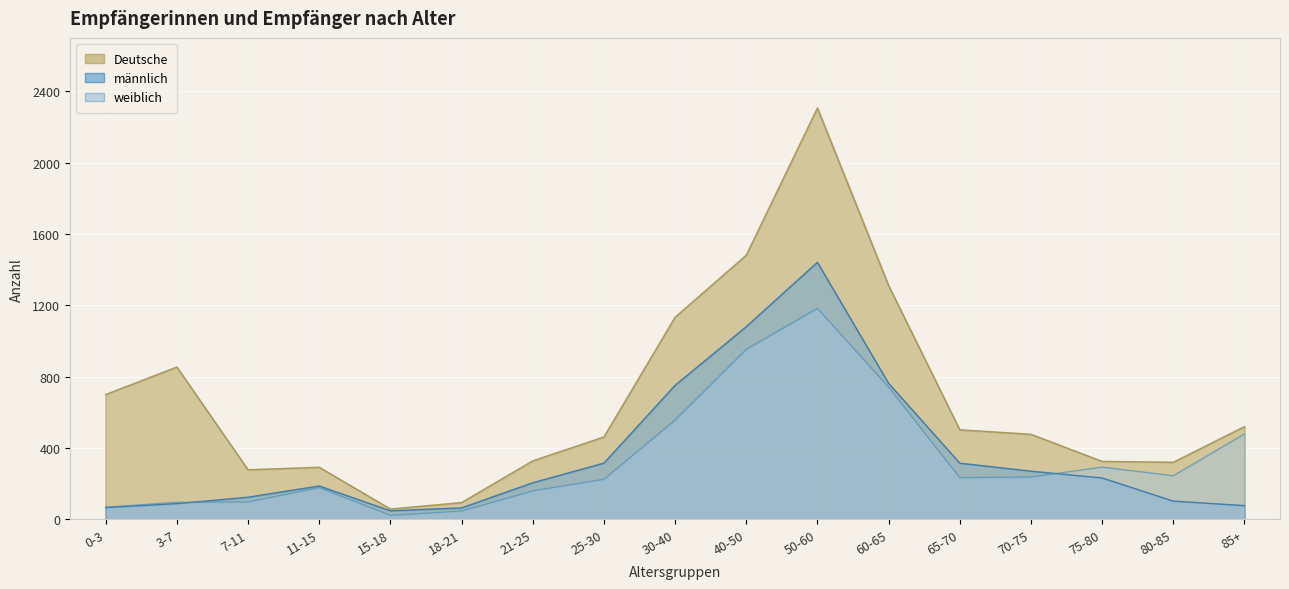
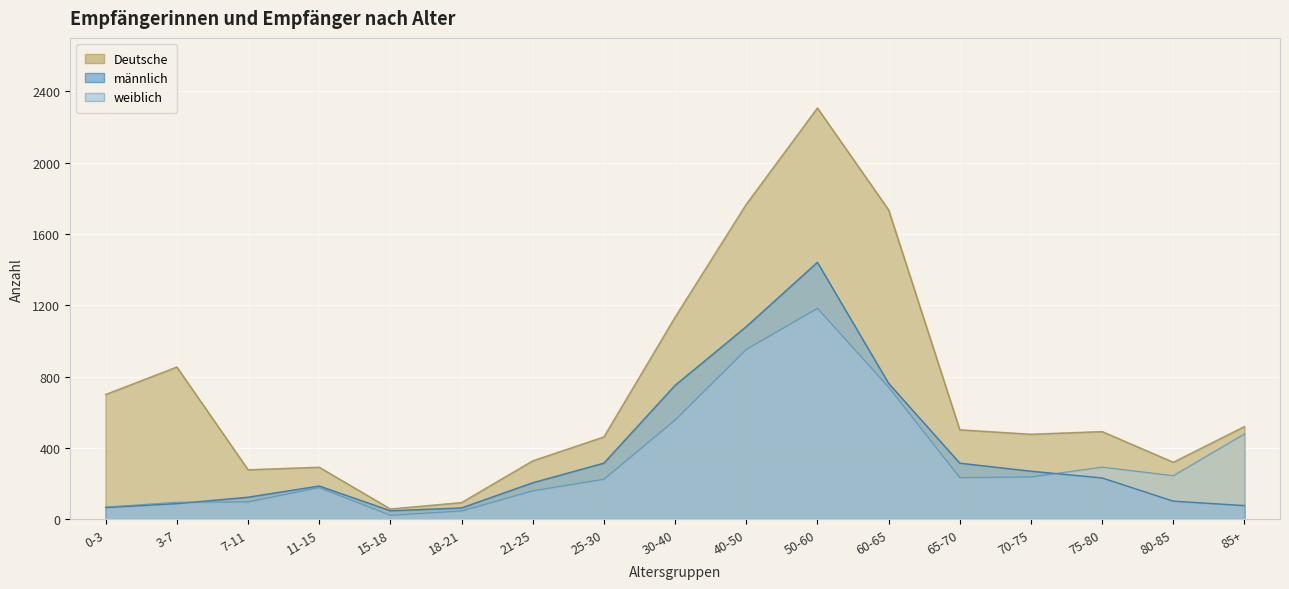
  {
    "Deutsche": {
      "0-3": 700,
      "3-7": 860,
      "7-11": 280,
      "11-15": 290,
      "18-21": 100,
      "21-25": 330,
      "25-30": 460,
      "30-40": 1130,
-     "40-50": 1480,
+     "40-50": 1770,
      "50-60": 2310,
-     "60-65": 1310,
+     "60-65": 1740,
      "65-70": 500,
      "70-75": 480,
-     "75-80": 330,
+     "75-80": 490,
      "80-85": 320,
      "85+": 520
    }
  }
